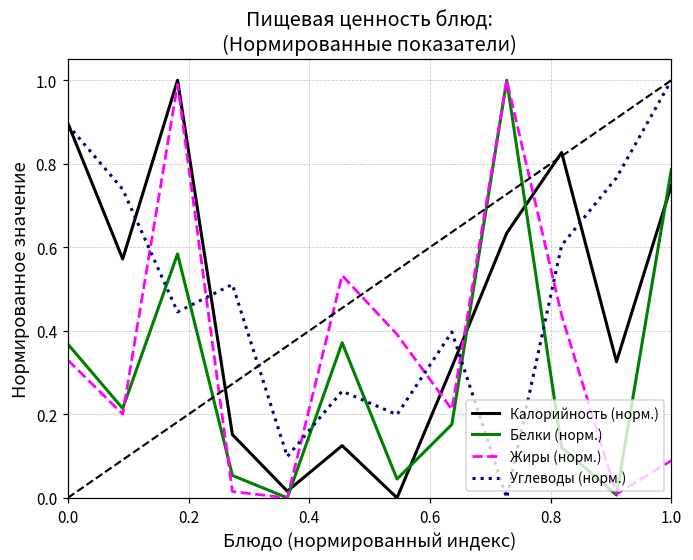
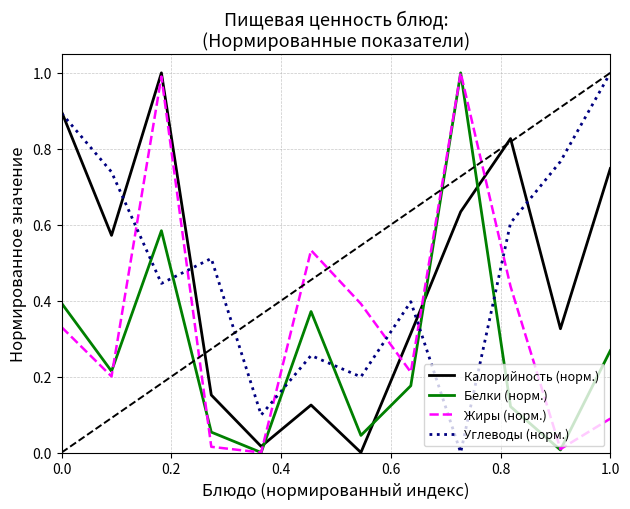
  {
    "Белки (норм.)": {
-     "0.0": 0.37,
-     "1.0": 0.79
+     "0.0": 0.39,
+     "1.0": 0.27
    },
    "Жиры (норм.)": {
      "0.0": 0.33,
      "1.0": 0.09
    }
  }
